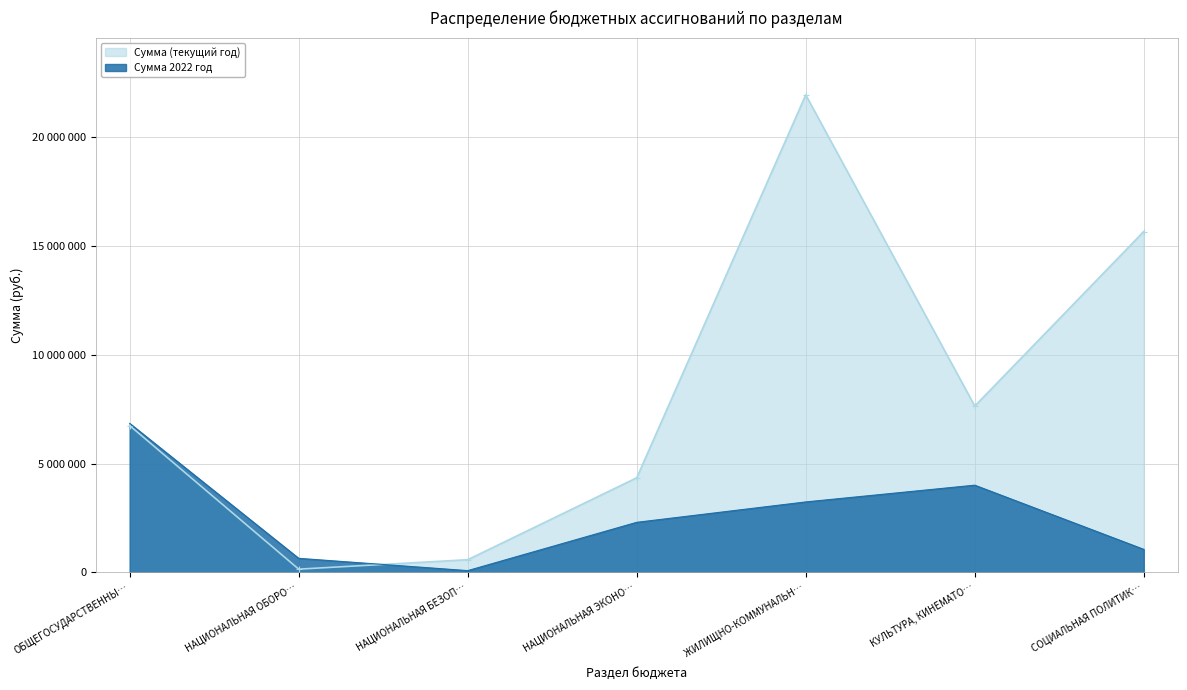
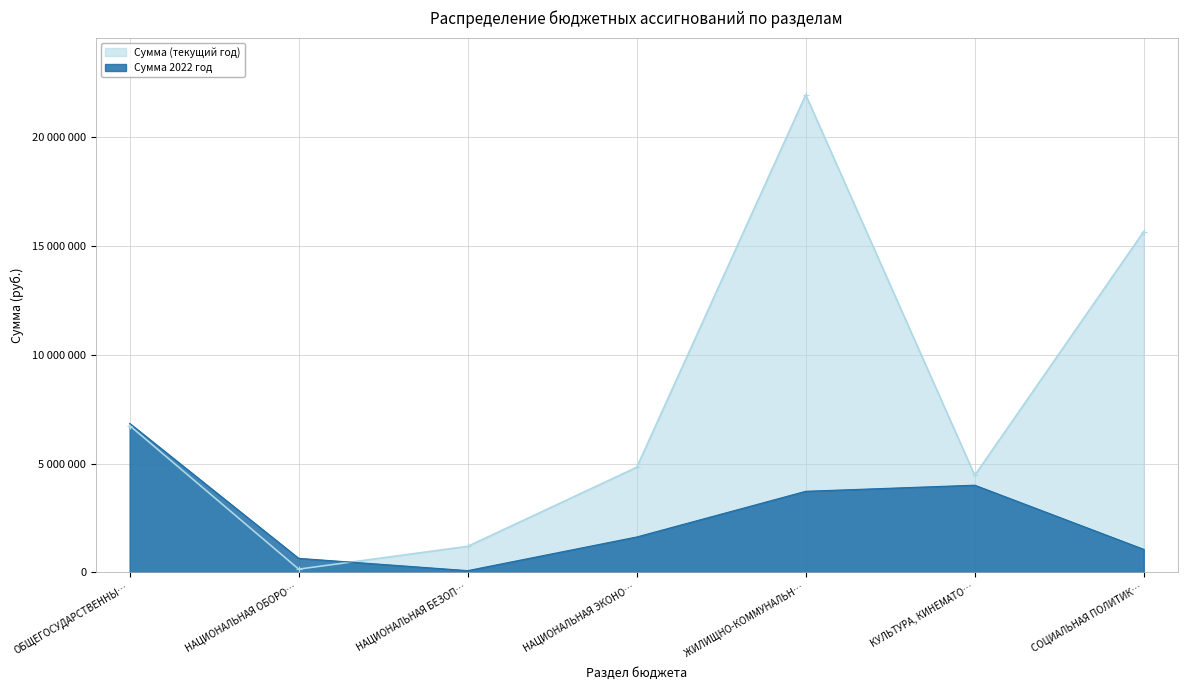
  {
    "Сумма (текущий год)": {
      "НАЦИОНАЛЬНАЯ ОБОРО…": 200000,
-     "НАЦИОНАЛЬНАЯ БЕЗОП…": 600000,
-     "НАЦИОНАЛЬНАЯ ЭКОНО…": 4400000,
+     "НАЦИОНАЛЬНАЯ БЕЗОП…": 1200000,
+     "НАЦИОНАЛЬНАЯ ЭКОНО…": 4800000,
      "ЖИЛИЩНО-КОММУНАЛЬН…": 21900000,
-     "КУЛЬТУРА, КИНЕМАТО…": 7600000,
+     "КУЛЬТУРА, КИНЕМАТО…": 4500000,
      "СОЦИАЛЬНАЯ ПОЛИТИК…": 15700000
    },
    "Сумма 2022 год": {
      "НАЦИОНАЛЬНАЯ ОБОРО…": 700000,
      "НАЦИОНАЛЬНАЯ БЕЗОП…": 100000,
-     "НАЦИОНАЛЬНАЯ ЭКОНО…": 2300000,
-     "ЖИЛИЩНО-КОММУНАЛЬН…": 3200000,
+     "НАЦИОНАЛЬНАЯ ЭКОНО…": 1600000,
+     "ЖИЛИЩНО-КОММУНАЛЬН…": 3700000,
      "КУЛЬТУРА, КИНЕМАТО…": 4000000,
      "СОЦИАЛЬНАЯ ПОЛИТИК…": 1100000
    }
  }
